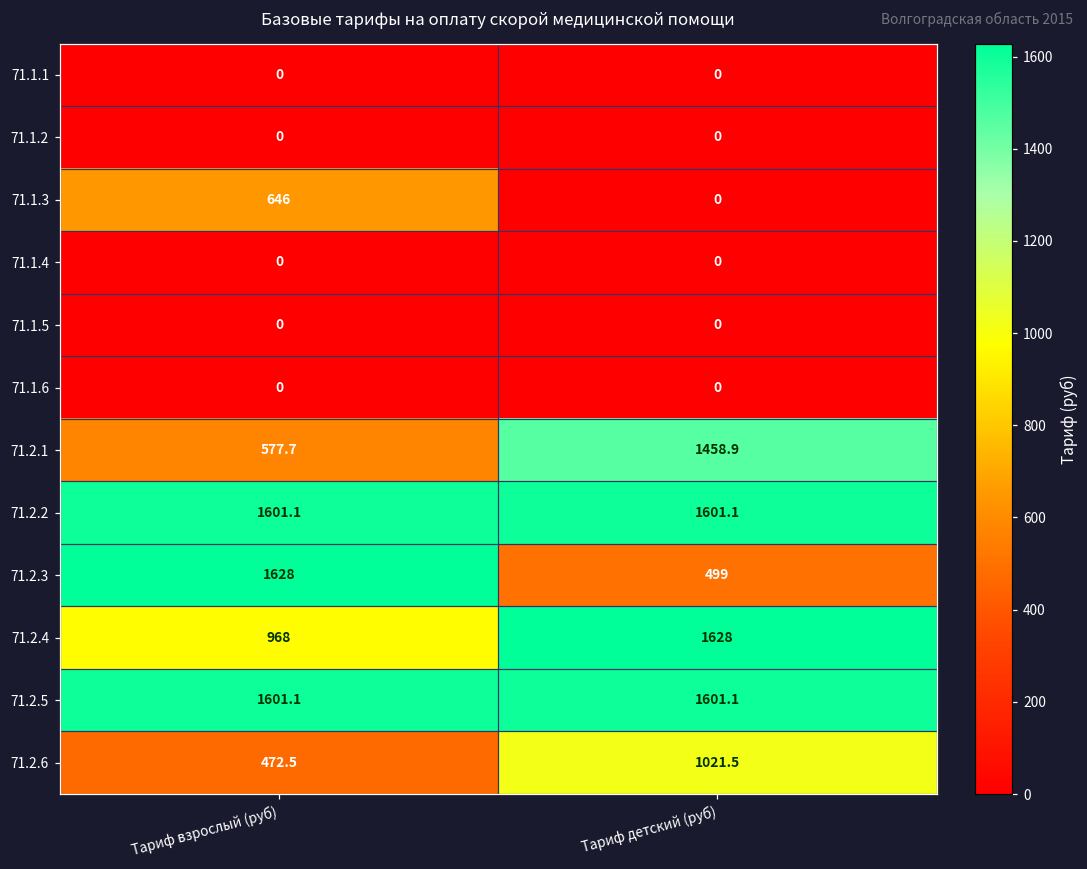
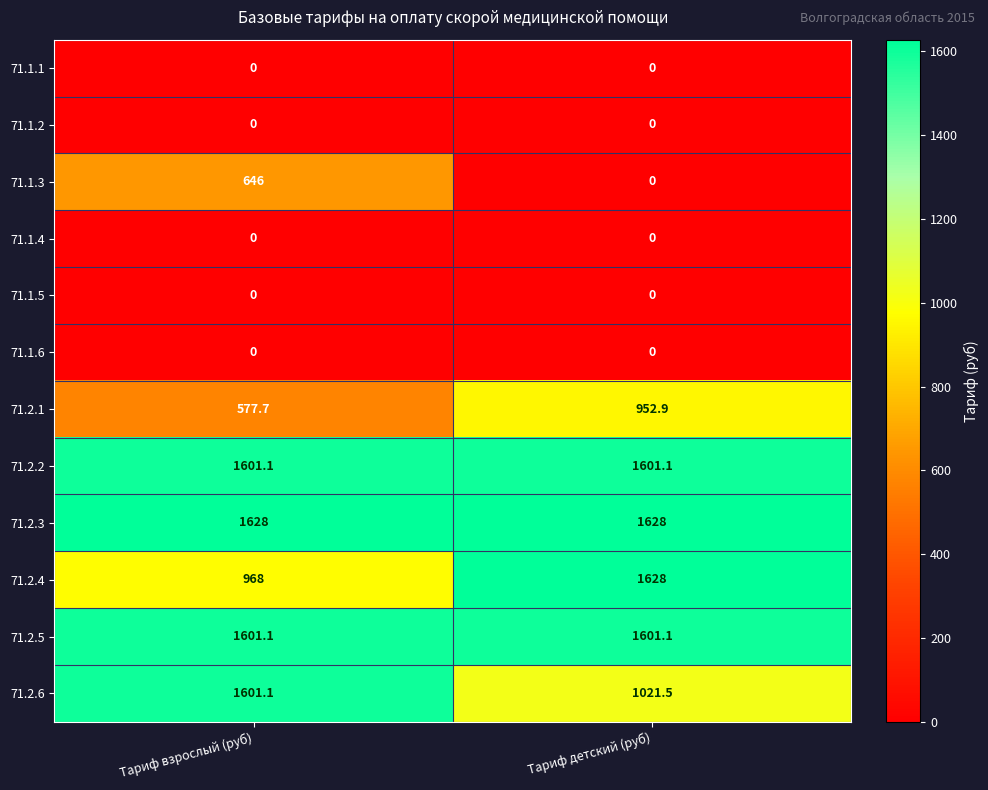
  {
    "71.1.1": {
      "Тариф взрослый (руб)": 0,
      "Тариф детский (руб)": 0
    },
    "71.1.2": {
      "Тариф взрослый (руб)": 0,
      "Тариф детский (руб)": 0
    },
    "71.1.3": {
      "Тариф взрослый (руб)": 646,
      "Тариф детский (руб)": 0
    },
    "71.1.4": {
      "Тариф взрослый (руб)": 0,
      "Тариф детский (руб)": 0
    },
    "71.1.5": {
      "Тариф взрослый (руб)": 0,
      "Тариф детский (руб)": 0
    },
    "71.1.6": {
      "Тариф взрослый (руб)": 0,
      "Тариф детский (руб)": 0
    },
    "71.2.1": {
      "Тариф взрослый (руб)": 577.7,
-     "Тариф детский (руб)": 1458.9
+     "Тариф детский (руб)": 952.9
    },
    "71.2.2": {
      "Тариф взрослый (руб)": 1601.1,
      "Тариф детский (руб)": 1601.1
    },
    "71.2.3": {
      "Тариф взрослый (руб)": 1628,
-     "Тариф детский (руб)": 499
+     "Тариф детский (руб)": 1628
    },
    "71.2.4": {
      "Тариф взрослый (руб)": 968,
      "Тариф детский (руб)": 1628
    },
    "71.2.5": {
      "Тариф взрослый (руб)": 1601.1,
      "Тариф детский (руб)": 1601.1
    },
    "71.2.6": {
-     "Тариф взрослый (руб)": 472.5,
+     "Тариф взрослый (руб)": 1601.1,
      "Тариф детский (руб)": 1021.5
    }
  }
